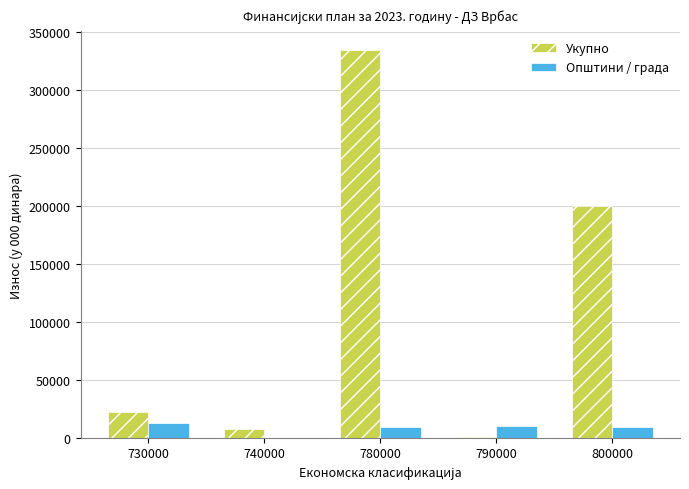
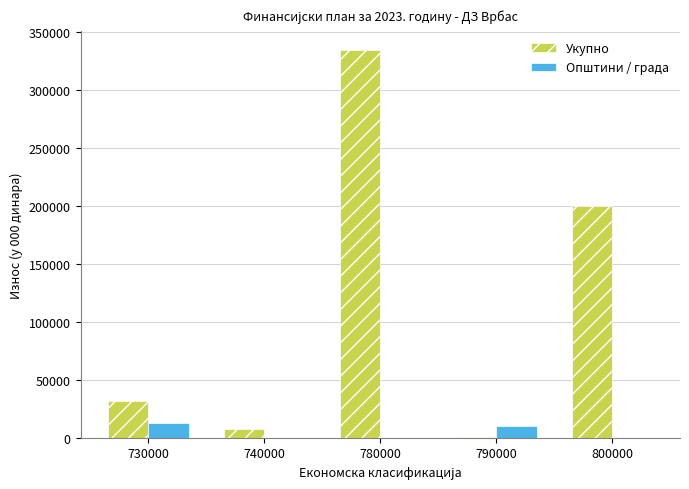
  {
    "Укупно": {
-     "730000": 23000,
+     "730000": 32000,
      "740000": 8000,
      "780000": 335000,
      "800000": 200000
    },
    "Општини / града": {
      "730000": 13000,
      "740000": 0,
-     "780000": 10000,
+     "780000": 0,
      "790000": 10000,
-     "800000": 9000
+     "800000": 0
    }
  }
